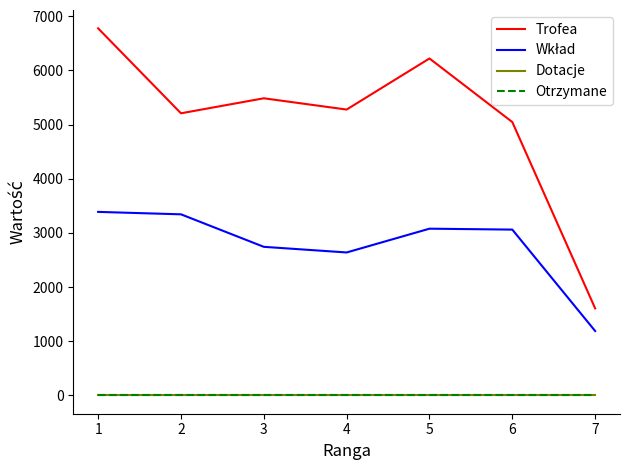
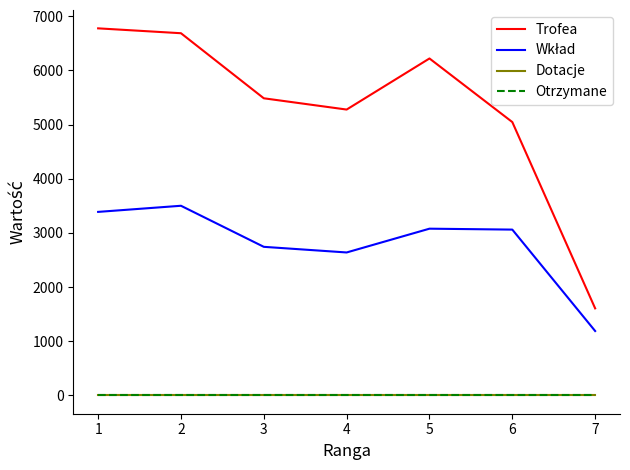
  {
    "Trofea": {
      "1": 6800,
-     "2": 5200,
+     "2": 6700,
      "3": 5500,
      "4": 5300,
      "5": 6200,
      "6": 5000,
      "7": 1600
    },
    "Wkład": {
      "1": 3400,
-     "2": 3300,
+     "2": 3500,
      "3": 2700,
      "4": 2600,
      "5": 3100,
      "6": 3100,
      "7": 1200
    },
    "Otrzymane": {
      "1": 0,
      "2": 0,
      "3": 0,
      "4": 0,
      "5": 0,
      "6": 0,
      "7": 0
    }
  }
